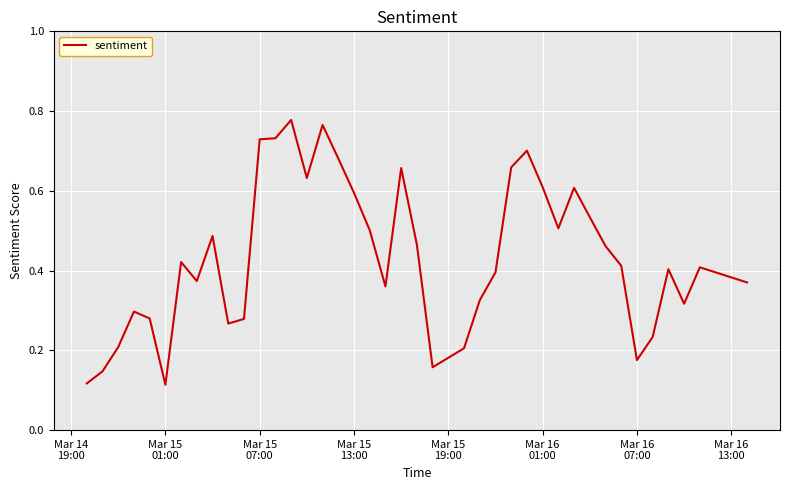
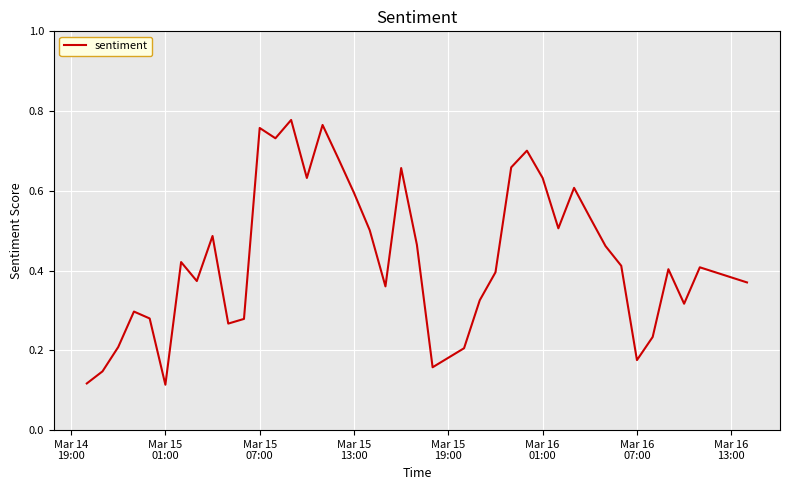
  {
    "Mar 15 01:00": 0.11,
-   "Mar 15 07:00": 0.73,
+   "Mar 15 07:00": 0.76,
    "Mar 15 13:00": 0.59,
-   "Mar 16 01:00": 0.61,
+   "Mar 16 01:00": 0.63,
    "Mar 16 07:00": 0.18
  }
